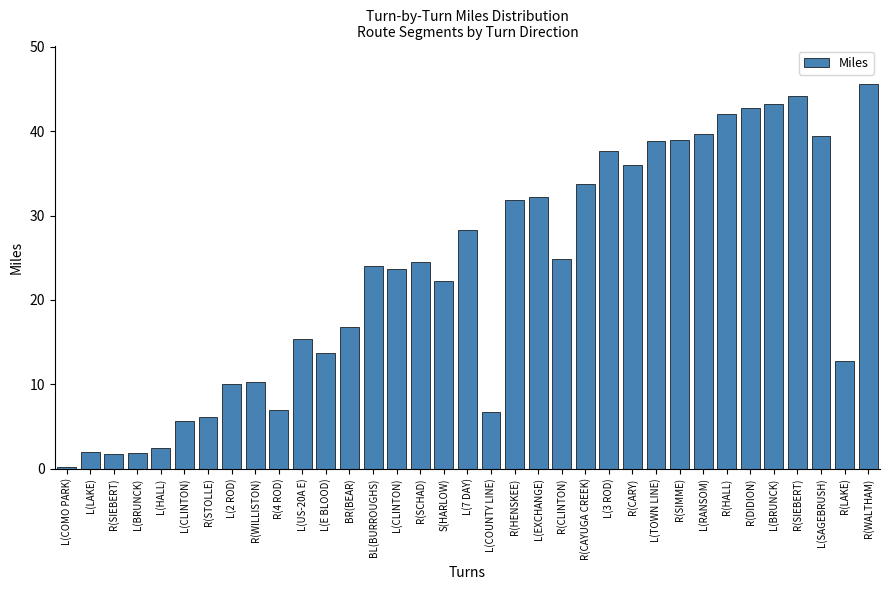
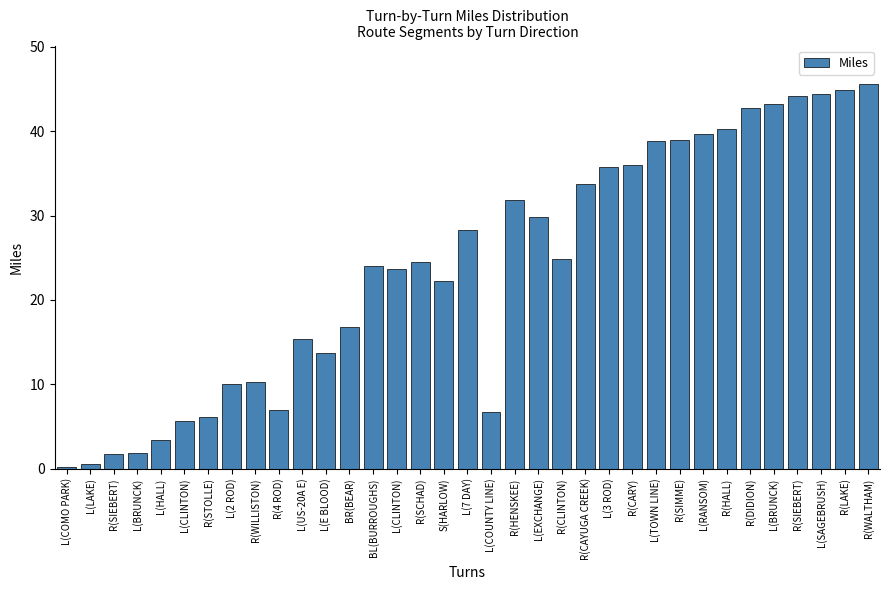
  {
-   "L(LAKE)": 2,
-   "L(HALL)": 2,
+   "L(LAKE)": 1,
+   "L(HALL)": 3,
    "R(STOLLE)": 6,
    "L(2 ROD)": 10,
    "R(WILLISTON)": 10,
    "R(4 ROD)": 7,
    "L(US-20A E)": 15,
    "L(E BLOOD)": 14,
    "BR(BEAR)": 17,
    "BL(BURROUGHS)": 24,
    "R(SCHAD)": 25,
    "S(HARLOW)": 22,
    "L(7 DAY)": 28,
    "L(COUNTY LINE)": 7,
    "R(HENSKEE)": 32,
-   "L(EXCHANGE)": 32,
+   "L(EXCHANGE)": 30,
    "R(CLINTON)": 25,
    "R(CAYUGA CREEK)": 34,
-   "L(3 ROD)": 38,
+   "L(3 ROD)": 36,
    "R(CARY)": 36,
    "L(TOWN LINE)": 39,
    "R(SIMME)": 39,
    "L(RANSOM)": 40,
-   "R(HALL)": 42,
+   "R(HALL)": 40,
    "R(DIDION)": 43,
-   "L(SAGEBRUSH)": 39,
-   "R(LAKE)": 13,
+   "L(SAGEBRUSH)": 44,
+   "R(LAKE)": 45,
    "R(WALTHAM)": 46
  }
